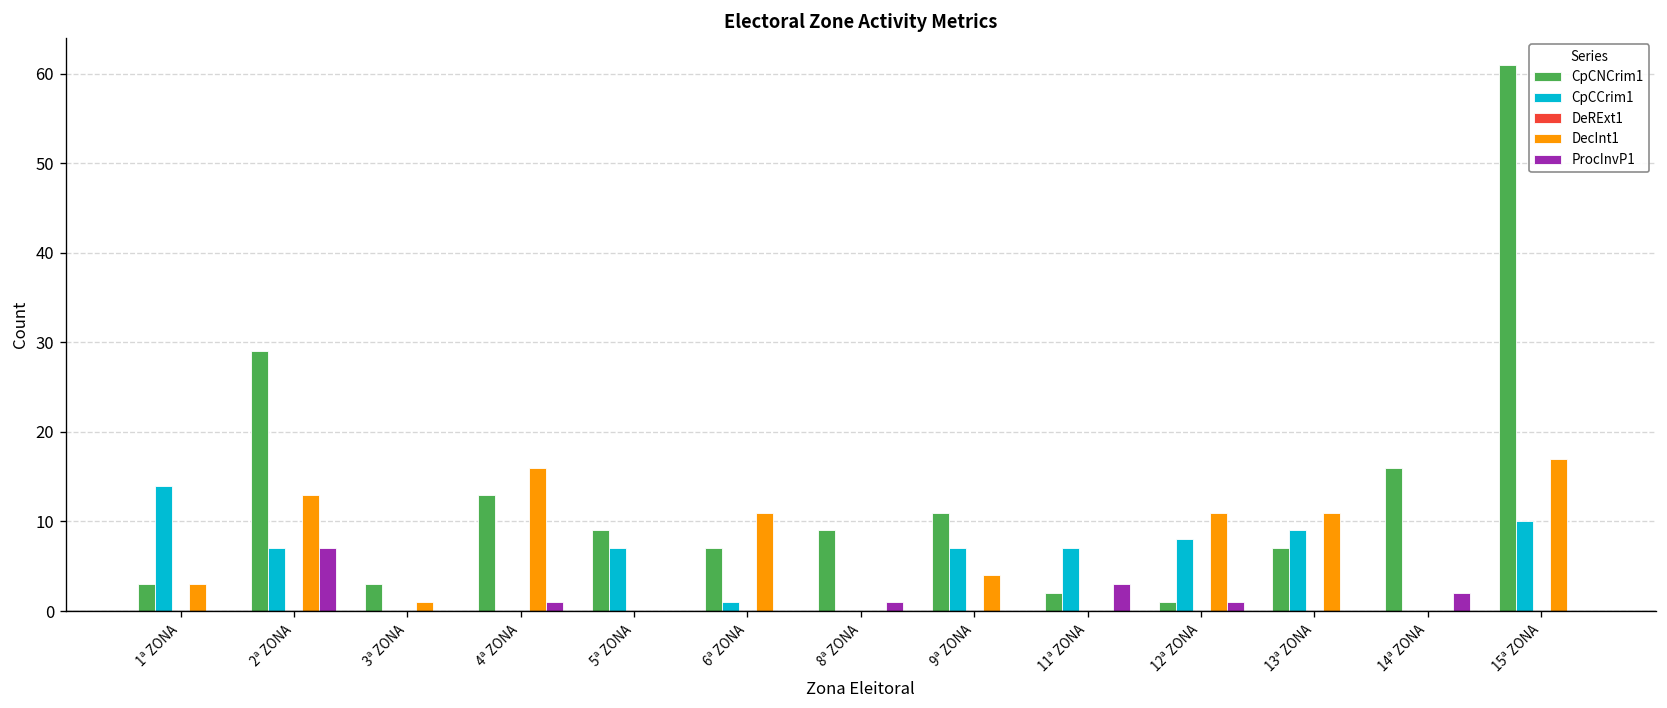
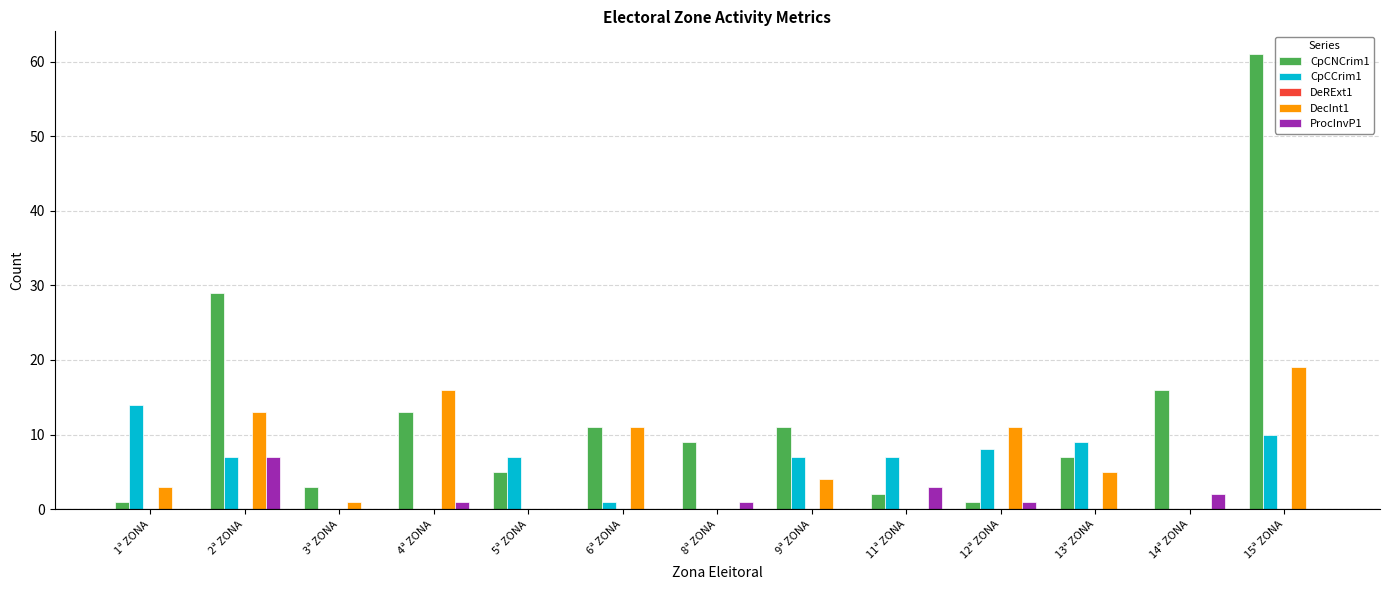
  {
    "CpCNCrim1": {
-     "1ª ZONA": 3,
+     "1ª ZONA": 1,
      "2ª ZONA": 29,
      "3ª ZONA": 3,
      "4ª ZONA": 13,
-     "5ª ZONA": 9,
-     "6ª ZONA": 7,
+     "5ª ZONA": 5,
+     "6ª ZONA": 11,
      "8ª ZONA": 9,
      "9ª ZONA": 11,
      "11ª ZONA": 2,
      "12ª ZONA": 1,
      "13ª ZONA": 7,
      "14ª ZONA": 16,
      "15ª ZONA": 61
    },
    "CpCCrim1": {
      "1ª ZONA": 14,
      "2ª ZONA": 7,
      "3ª ZONA": 0,
      "4ª ZONA": 0,
      "5ª ZONA": 7,
      "6ª ZONA": 1,
      "8ª ZONA": 0,
      "9ª ZONA": 7,
      "11ª ZONA": 7,
      "12ª ZONA": 8,
      "13ª ZONA": 9,
      "14ª ZONA": 0,
      "15ª ZONA": 10
    },
    "DeRExt1": {
      "1ª ZONA": 0,
      "2ª ZONA": 0,
      "3ª ZONA": 0,
      "4ª ZONA": 0,
      "5ª ZONA": 0,
      "6ª ZONA": 0,
      "8ª ZONA": 0,
      "9ª ZONA": 0,
      "11ª ZONA": 0,
      "12ª ZONA": 0,
      "13ª ZONA": 0,
      "14ª ZONA": 0,
      "15ª ZONA": 0
    },
    "DecInt1": {
      "1ª ZONA": 3,
      "2ª ZONA": 13,
      "3ª ZONA": 1,
      "4ª ZONA": 16,
      "5ª ZONA": 0,
      "6ª ZONA": 11,
      "8ª ZONA": 0,
      "9ª ZONA": 4,
      "11ª ZONA": 0,
      "12ª ZONA": 11,
-     "13ª ZONA": 11,
+     "13ª ZONA": 5,
      "14ª ZONA": 0,
-     "15ª ZONA": 17
+     "15ª ZONA": 19
    },
    "ProcInvP1": {
      "1ª ZONA": 0,
      "2ª ZONA": 7,
      "3ª ZONA": 0,
      "4ª ZONA": 1,
      "5ª ZONA": 0,
      "6ª ZONA": 0,
      "8ª ZONA": 1,
      "9ª ZONA": 0,
      "11ª ZONA": 3,
      "12ª ZONA": 1,
      "13ª ZONA": 0,
      "14ª ZONA": 2,
      "15ª ZONA": 0
    }
  }
